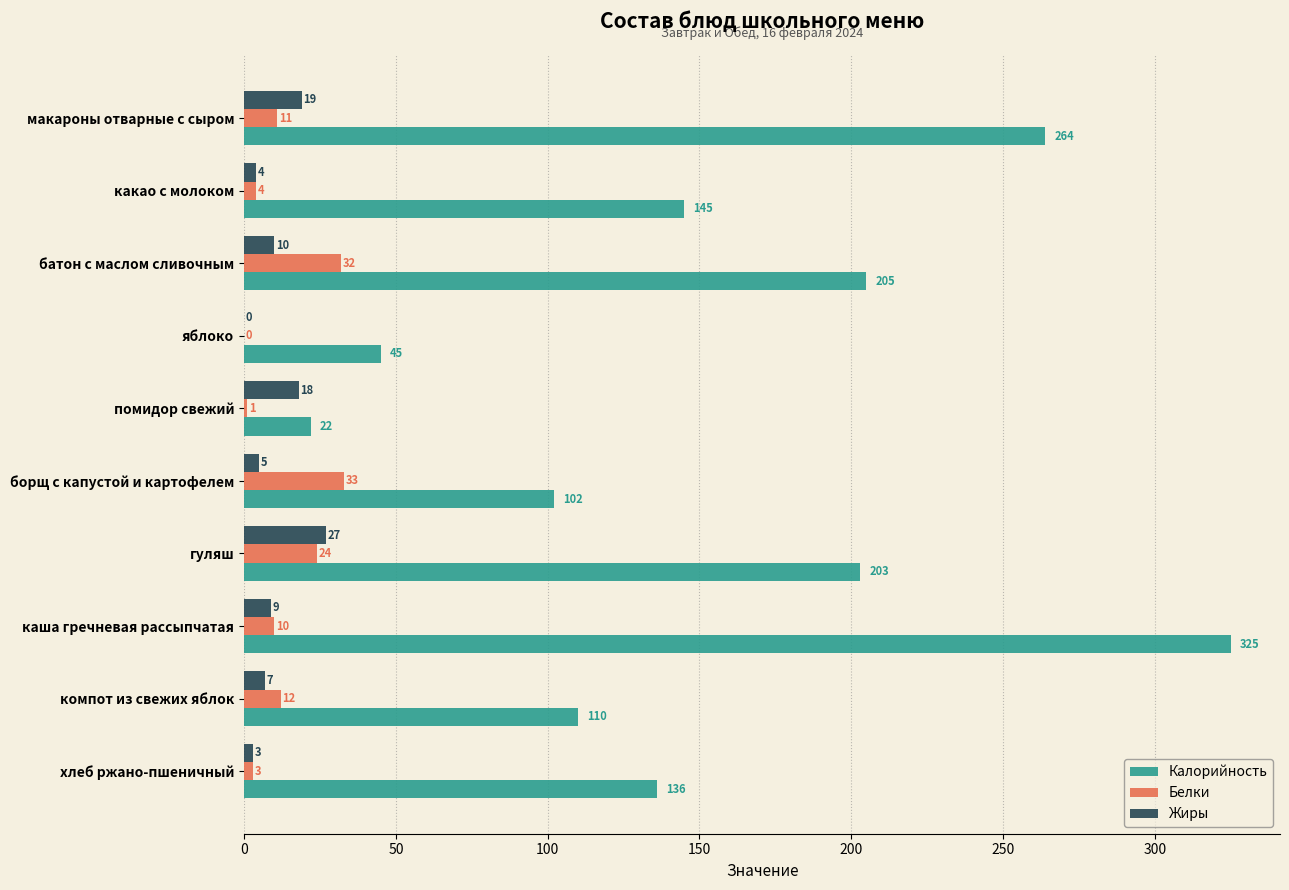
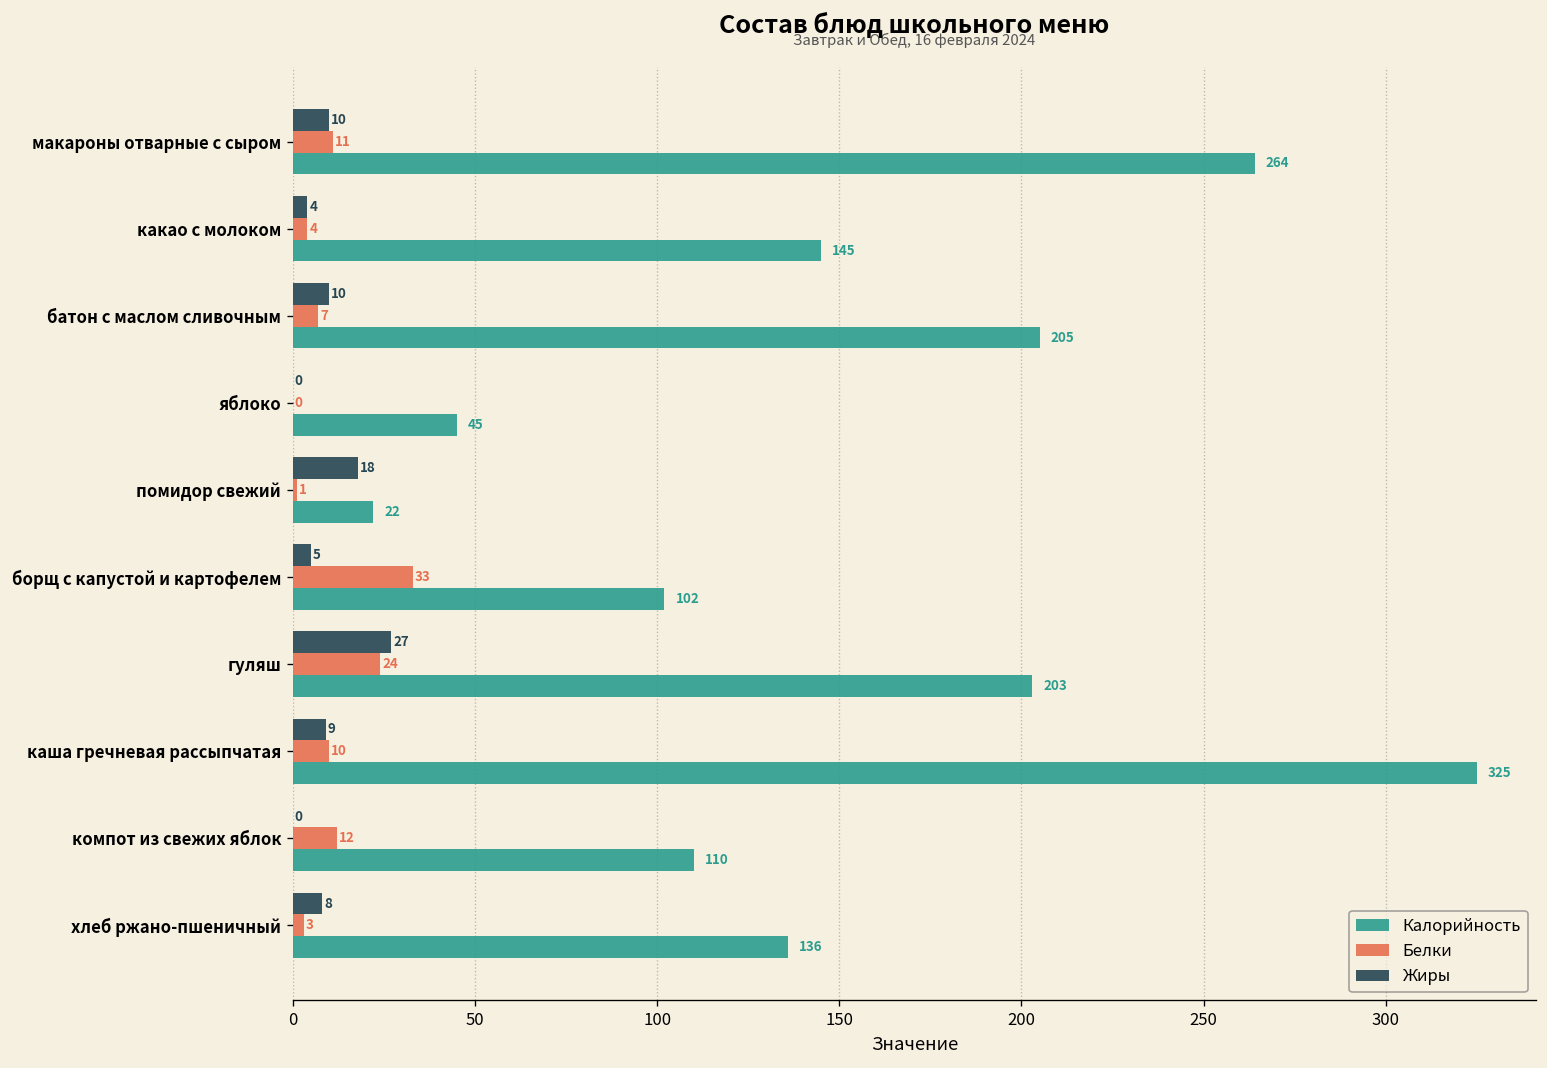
  {
    "Калорийность": {
      "макароны отварные с сыром": 264,
      "какао с молоком": 145,
      "батон с маслом сливочным": 205,
      "яблоко": 45,
      "помидор свежий": 22,
      "борщ с капустой и картофелем": 102,
      "гуляш": 203,
      "каша гречневая рассыпчатая": 325,
      "компот из свежих яблок": 110,
      "хлеб ржано-пшеничный": 136
    },
    "Белки": {
      "макароны отварные с сыром": 11,
      "какао с молоком": 4,
-     "батон с маслом сливочным": 32,
+     "батон с маслом сливочным": 7,
      "яблоко": 0,
      "помидор свежий": 1,
      "борщ с капустой и картофелем": 33,
      "гуляш": 24,
      "каша гречневая рассыпчатая": 10,
      "компот из свежих яблок": 12,
      "хлеб ржано-пшеничный": 3
    },
    "Жиры": {
-     "макароны отварные с сыром": 19,
+     "макароны отварные с сыром": 10,
      "какао с молоком": 4,
      "батон с маслом сливочным": 10,
      "яблоко": 0,
      "помидор свежий": 18,
      "борщ с капустой и картофелем": 5,
      "гуляш": 27,
      "каша гречневая рассыпчатая": 9,
-     "компот из свежих яблок": 7,
-     "хлеб ржано-пшеничный": 3
+     "компот из свежих яблок": 0,
+     "хлеб ржано-пшеничный": 8
    }
  }
